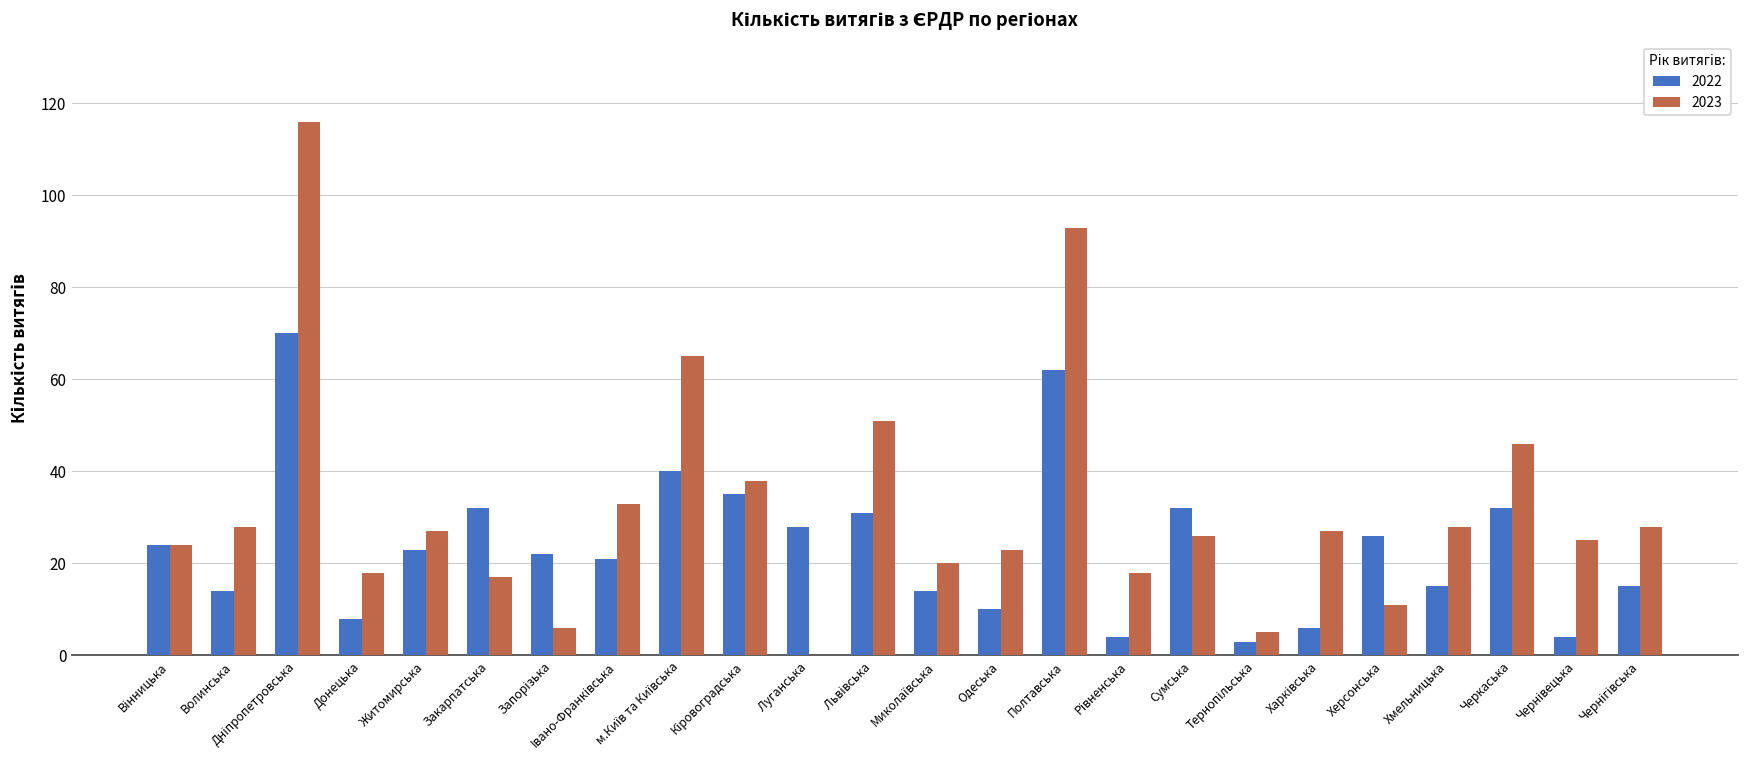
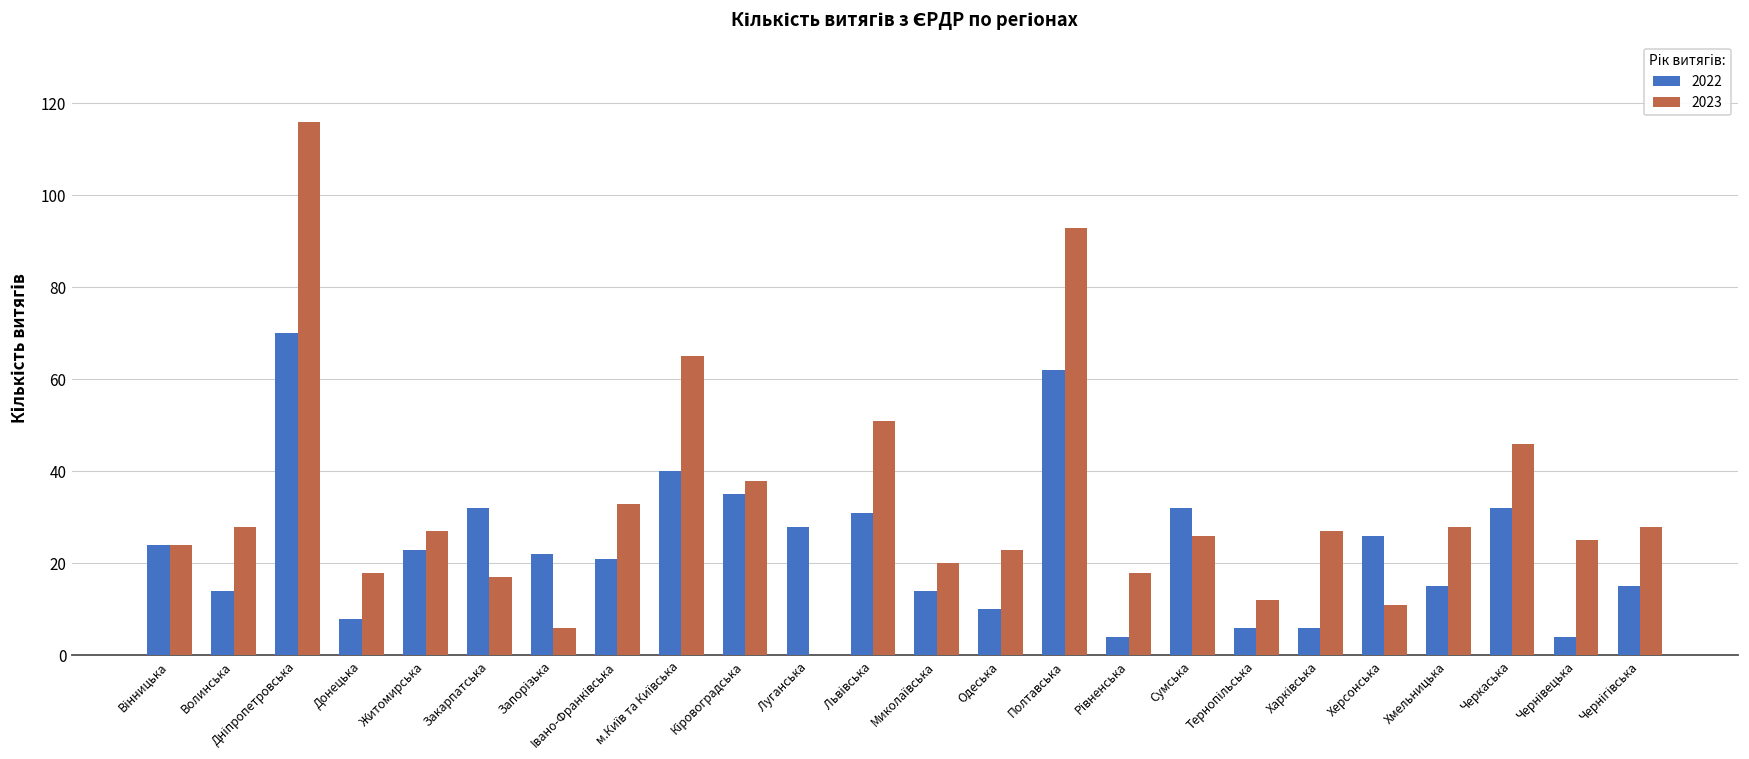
  {
    "2022": {
      "Вінницька": 24,
      "Волинська": 14,
      "Дніпропетровська": 70,
      "Донецька": 8,
      "Житомирська": 23,
      "Закарпатська": 32,
      "Запорізька": 22,
      "Івано-Франківська": 21,
      "м.Київ та Київська": 40,
      "Кіровоградська": 35,
      "Луганська": 28,
      "Львівська": 31,
      "Миколаївська": 14,
      "Одеська": 10,
      "Полтавська": 62,
      "Рівненська": 4,
      "Сумська": 32,
-     "Тернопільська": 3,
+     "Тернопільська": 6,
      "Харківська": 6,
      "Херсонська": 26,
      "Хмельницька": 15,
      "Черкаська": 32,
      "Чернівецька": 4,
      "Чернігівська": 15
    },
    "2023": {
      "Вінницька": 24,
      "Волинська": 28,
      "Дніпропетровська": 116,
      "Донецька": 18,
      "Житомирська": 27,
      "Закарпатська": 17,
      "Запорізька": 6,
      "Івано-Франківська": 33,
      "м.Київ та Київська": 65,
      "Кіровоградська": 38,
      "Луганська": 0,
      "Львівська": 51,
      "Миколаївська": 20,
      "Одеська": 23,
      "Полтавська": 93,
      "Рівненська": 18,
      "Сумська": 26,
-     "Тернопільська": 5,
+     "Тернопільська": 12,
      "Харківська": 27,
      "Херсонська": 11,
      "Хмельницька": 28,
      "Черкаська": 46,
      "Чернівецька": 25,
      "Чернігівська": 28
    }
  }
